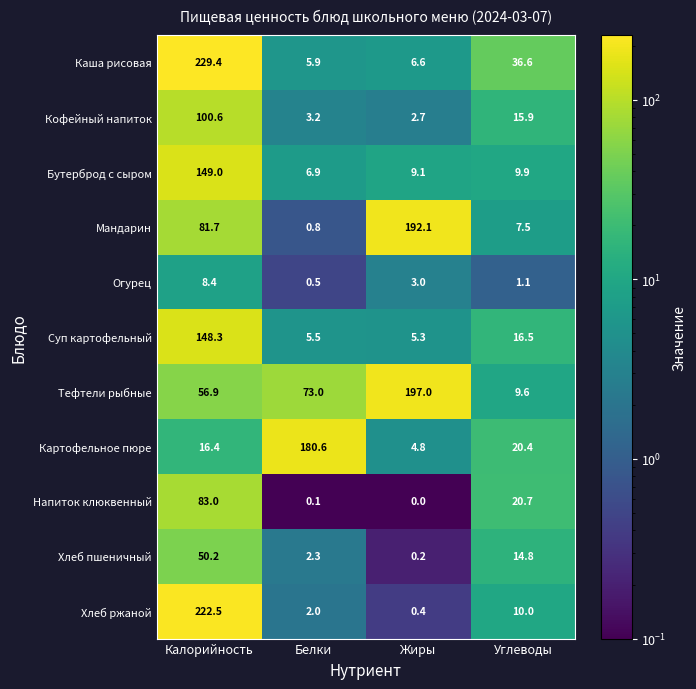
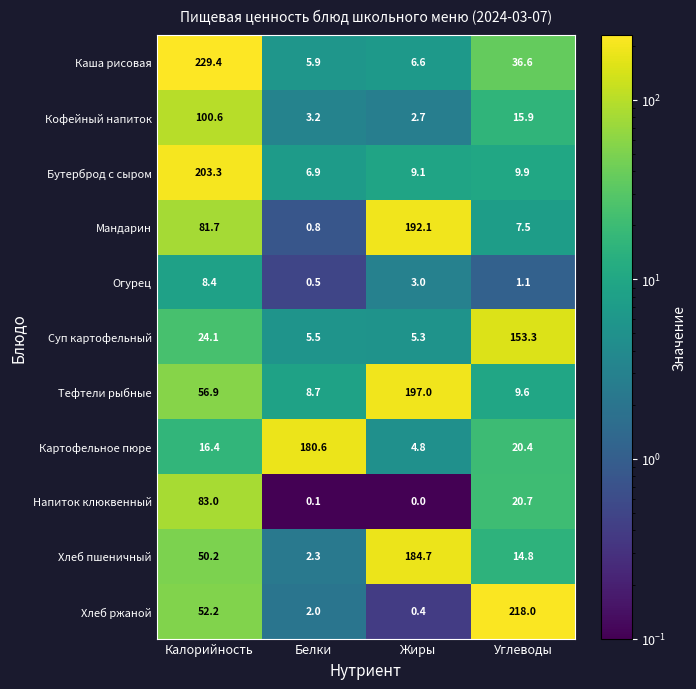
  {
    "Каша рисовая": {
      "Калорийность": 229.4,
      "Белки": 5.9,
      "Жиры": 6.6,
      "Углеводы": 36.6
    },
    "Кофейный напиток": {
      "Калорийность": 100.6,
      "Белки": 3.2,
      "Жиры": 2.7,
      "Углеводы": 15.9
    },
    "Бутерброд с сыром": {
-     "Калорийность": 149.0,
+     "Калорийность": 203.3,
      "Белки": 6.9,
      "Жиры": 9.1,
      "Углеводы": 9.9
    },
    "Мандарин": {
      "Калорийность": 81.7,
      "Белки": 0.8,
      "Жиры": 192.1,
      "Углеводы": 7.5
    },
    "Огурец": {
      "Калорийность": 8.4,
      "Белки": 0.5,
      "Жиры": 3.0,
      "Углеводы": 1.1
    },
    "Суп картофельный": {
-     "Калорийность": 148.3,
+     "Калорийность": 24.1,
      "Белки": 5.5,
      "Жиры": 5.3,
-     "Углеводы": 16.5
+     "Углеводы": 153.3
    },
    "Тефтели рыбные": {
      "Калорийность": 56.9,
-     "Белки": 73.0,
+     "Белки": 8.7,
      "Жиры": 197.0,
      "Углеводы": 9.6
    },
    "Картофельное пюре": {
      "Калорийность": 16.4,
      "Белки": 180.6,
      "Жиры": 4.8,
      "Углеводы": 20.4
    },
    "Напиток клюквенный": {
      "Калорийность": 83.0,
      "Белки": 0.1,
      "Жиры": 0.0,
      "Углеводы": 20.7
    },
    "Хлеб пшеничный": {
      "Калорийность": 50.2,
      "Белки": 2.3,
-     "Жиры": 0.2,
+     "Жиры": 184.7,
      "Углеводы": 14.8
    },
    "Хлеб ржаной": {
-     "Калорийность": 222.5,
+     "Калорийность": 52.2,
      "Белки": 2.0,
      "Жиры": 0.4,
-     "Углеводы": 10.0
+     "Углеводы": 218.0
    }
  }
